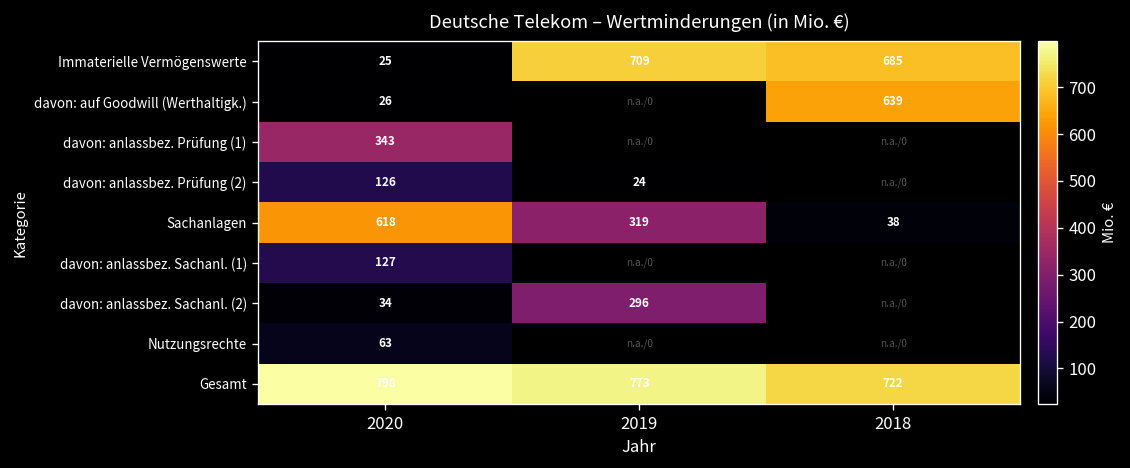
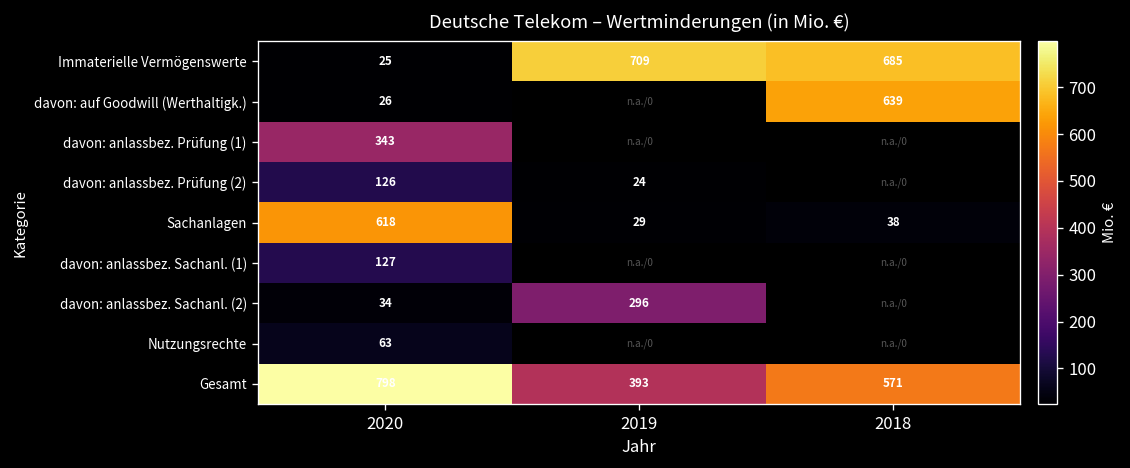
  {
    "Immaterielle Vermögenswerte": {
      "2020": 25,
      "2019": 709,
      "2018": 685
    },
    "davon: auf Goodwill (Werthaltigk.)": {
      "2020": 26,
      "2018": 639
    },
    "davon: anlassbez. Prüfung (1)": {
      "2020": 343
    },
    "davon: anlassbez. Prüfung (2)": {
      "2020": 126,
      "2019": 24
    },
    "Sachanlagen": {
      "2020": 618,
-     "2019": 319,
+     "2019": 29,
      "2018": 38
    },
    "davon: anlassbez. Sachanl. (1)": {
      "2020": 127
    },
    "davon: anlassbez. Sachanl. (2)": {
      "2020": 34,
      "2019": 296
    },
    "Nutzungsrechte": {
      "2020": 63
    },
    "Gesamt": {
      "2020": 798,
-     "2019": 773,
-     "2018": 722
+     "2019": 393,
+     "2018": 571
    }
  }
